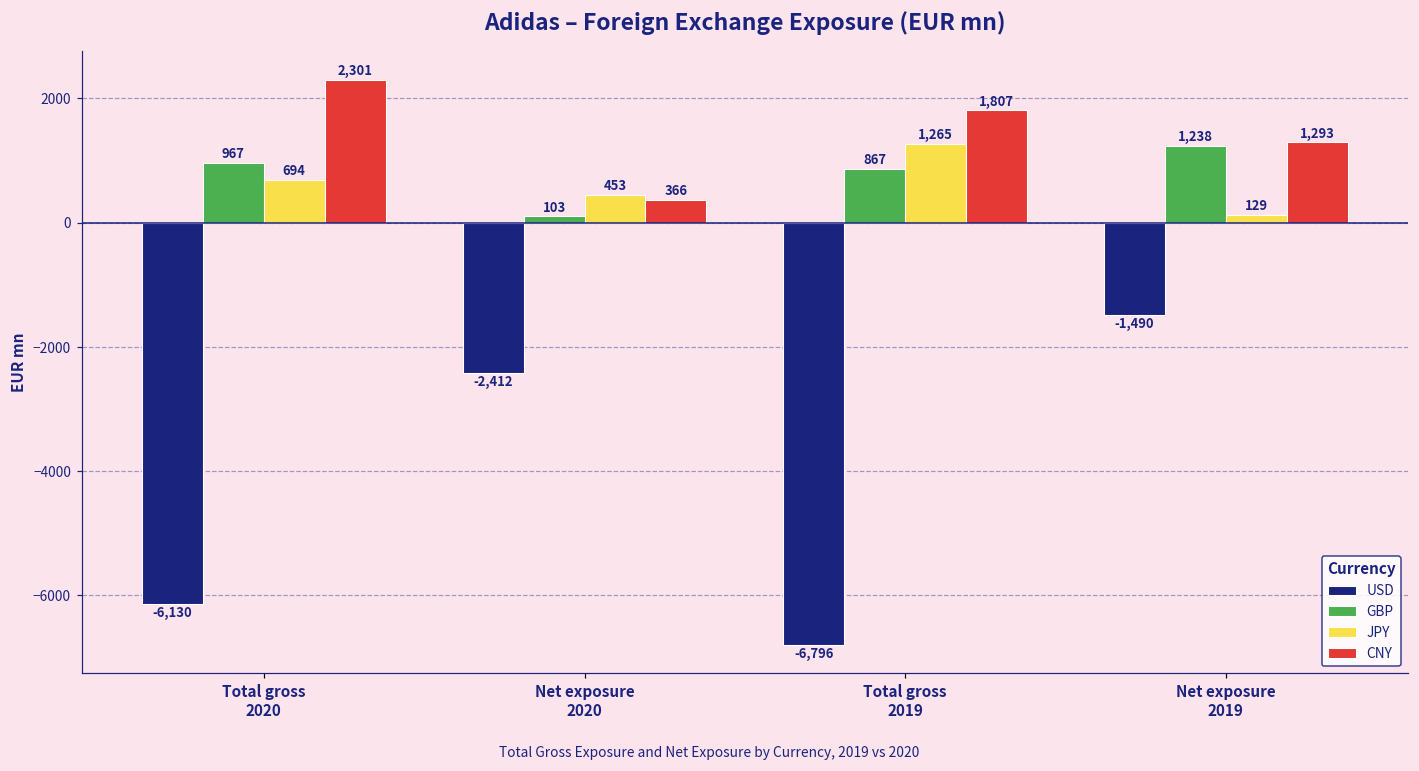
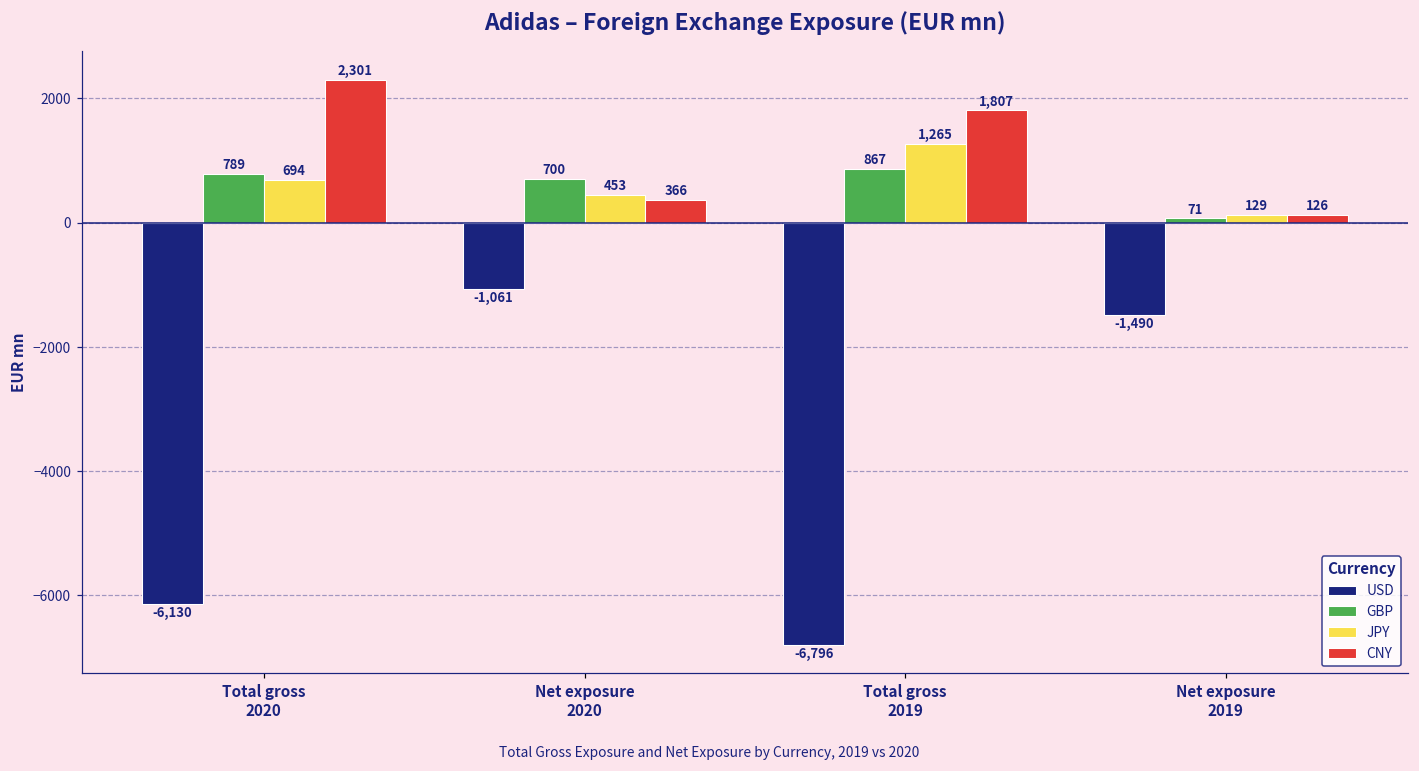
  {
    "USD": {
      "Total gross 2020": "-6,130",
-     "Net exposure 2020": "-2,412",
+     "Net exposure 2020": "-1,061",
      "Total gross 2019": "-6,796",
      "Net exposure 2019": "-1,490"
    },
    "GBP": {
-     "Total gross 2020": "967",
-     "Net exposure 2020": "103",
+     "Total gross 2020": "789",
+     "Net exposure 2020": "700",
      "Total gross 2019": "867",
-     "Net exposure 2019": "1,238"
+     "Net exposure 2019": "71"
    },
    "JPY": {
      "Total gross 2020": "694",
      "Net exposure 2020": "453",
      "Total gross 2019": "1,265",
      "Net exposure 2019": "129"
    },
    "CNY": {
      "Total gross 2020": "2,301",
      "Net exposure 2020": "366",
      "Total gross 2019": "1,807",
-     "Net exposure 2019": "1,293"
+     "Net exposure 2019": "126"
    }
  }
